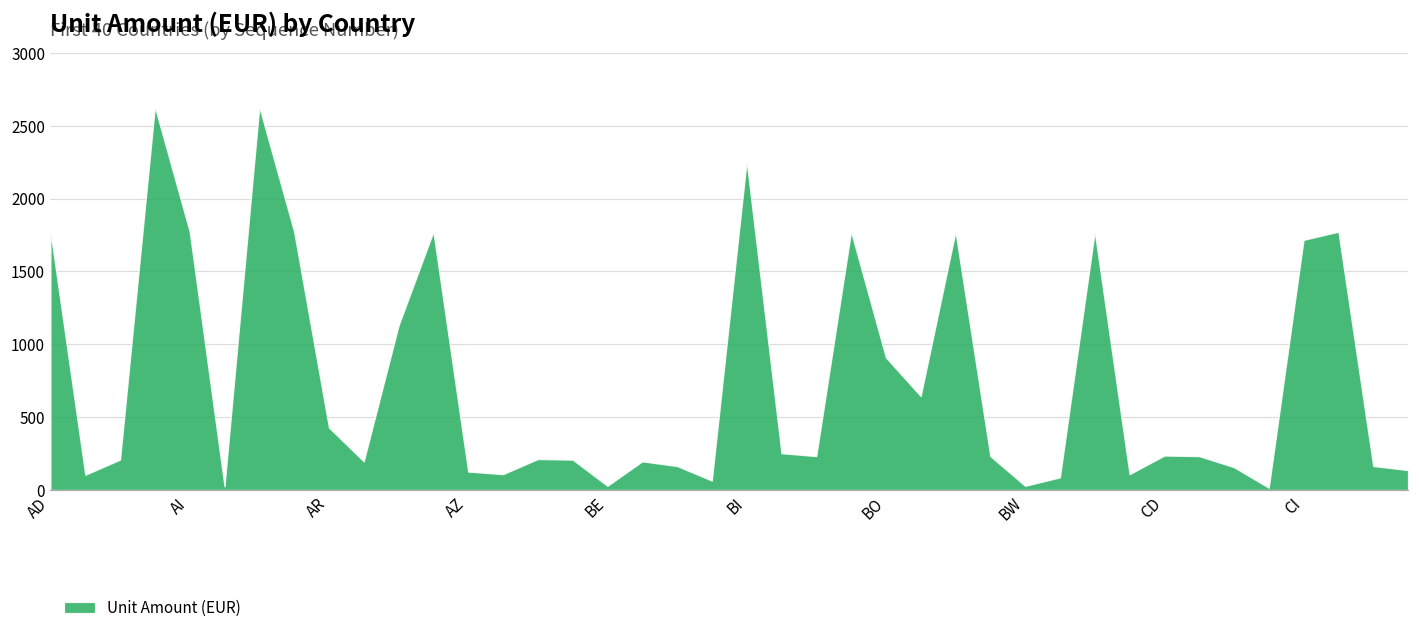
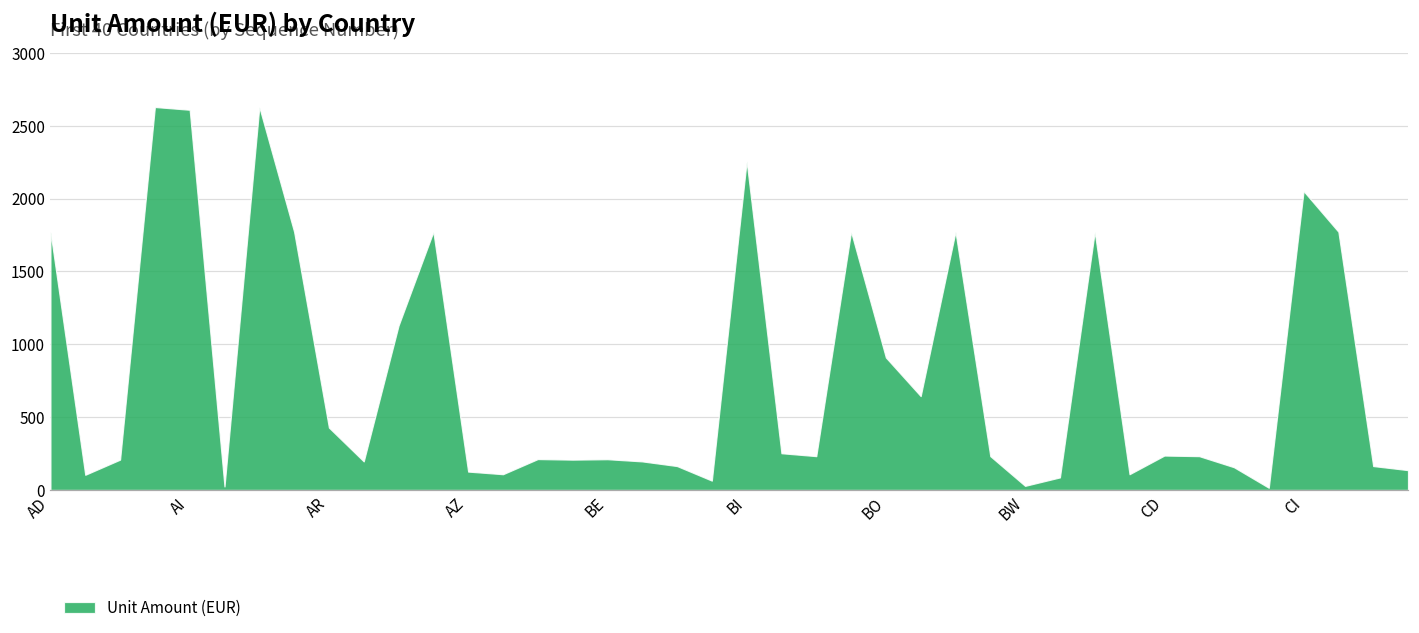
  {
    "AD": 1770,
-   "AI": 1770,
+   "AI": 2610,
    "AR": 430,
    "AZ": 130,
-   "BE": 30,
+   "BE": 210,
    "BI": 2260,
    "BO": 910,
    "BW": 30,
    "CD": 240,
-   "CI": 1720
+   "CI": 2050
  }
